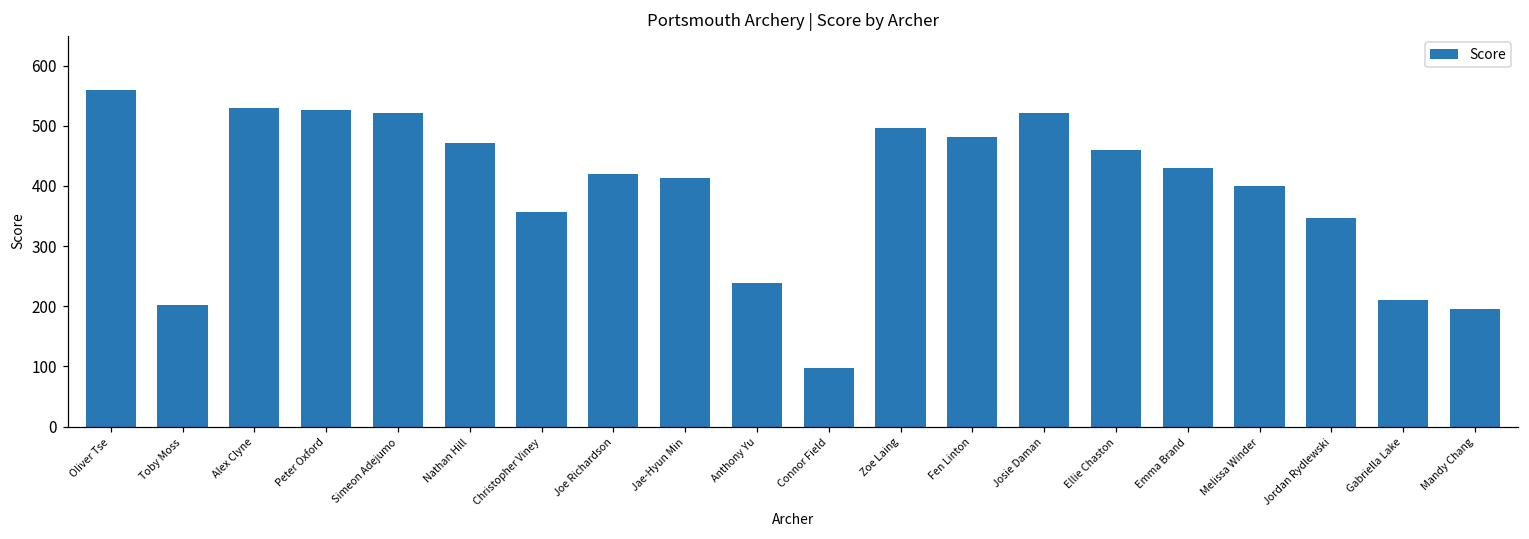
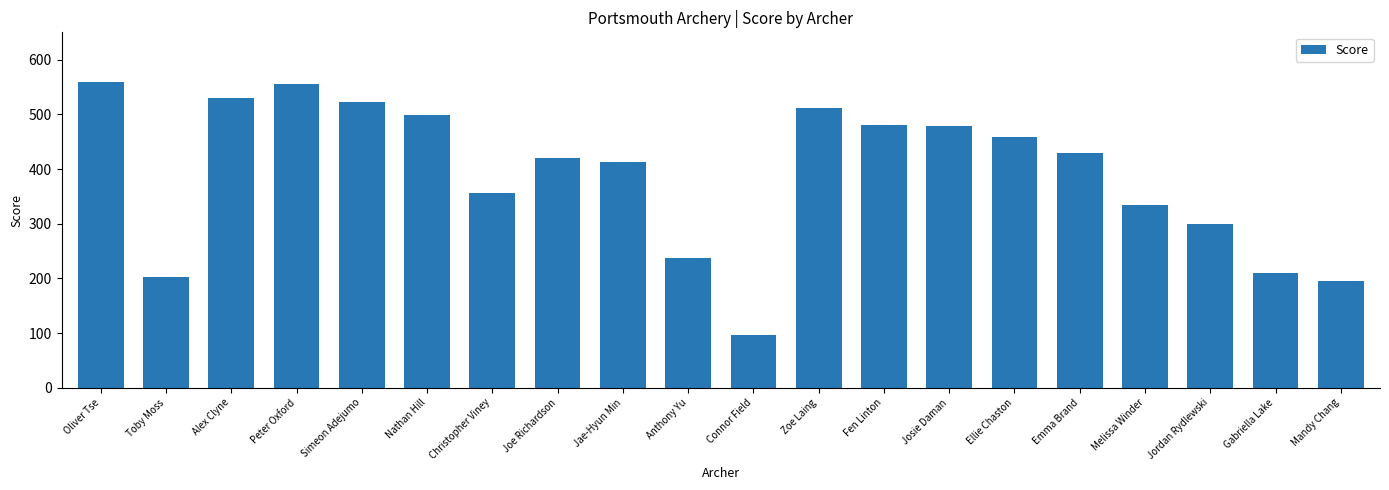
  {
    "Oliver Tse": 560,
    "Toby Moss": 200,
    "Alex Clyne": 530,
-   "Peter Oxford": 530,
+   "Peter Oxford": 560,
    "Simeon Adejumo": 520,
-   "Nathan Hill": 470,
+   "Nathan Hill": 500,
    "Christopher Viney": 360,
    "Joe Richardson": 420,
    "Jae-Hyun Min": 410,
    "Anthony Yu": 240,
    "Connor Field": 100,
-   "Zoe Laing": 500,
+   "Zoe Laing": 510,
    "Fen Linton": 480,
-   "Josie Daman": 520,
+   "Josie Daman": 480,
    "Ellie Chaston": 460,
    "Emma Brand": 430,
-   "Melissa Winder": 400,
-   "Jordan Rydlewski": 350,
+   "Melissa Winder": 340,
+   "Jordan Rydlewski": 300,
    "Gabriella Lake": 210,
    "Mandy Chang": 200
  }
